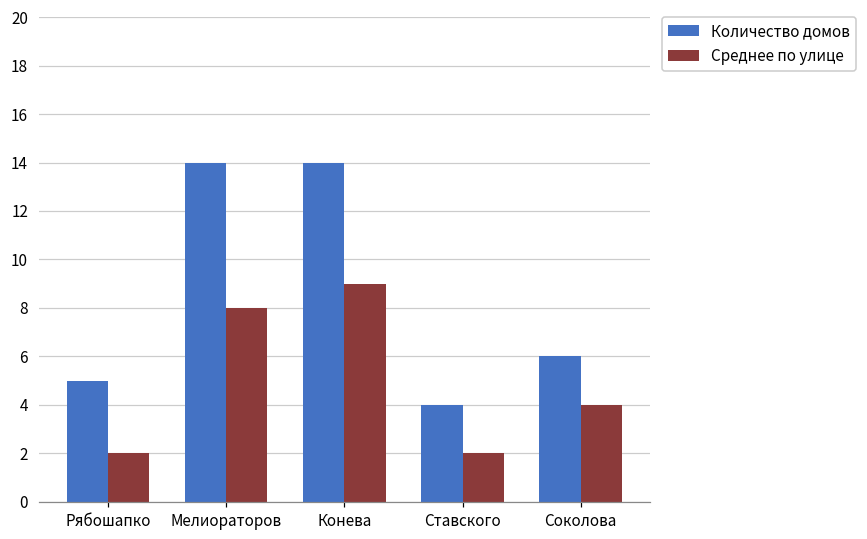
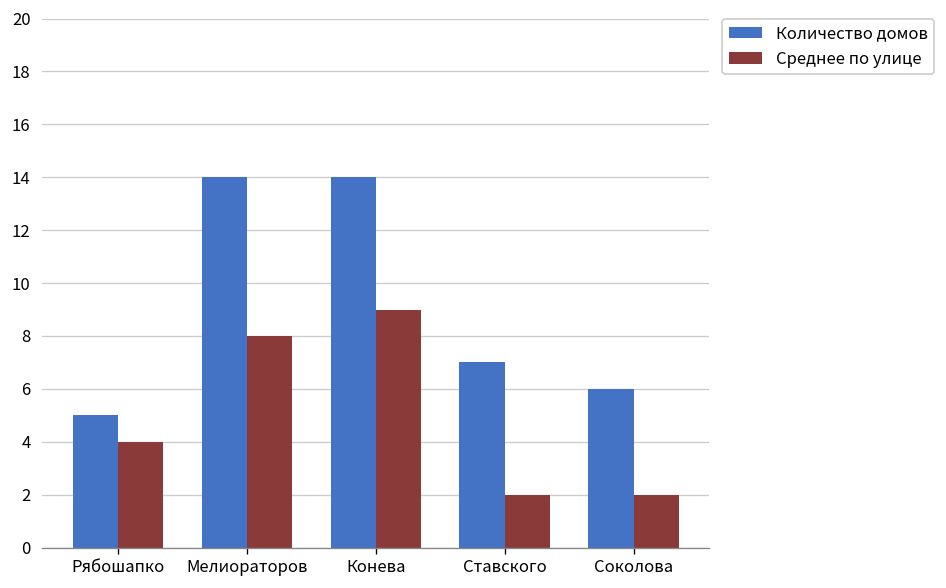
  {
    "Количество домов": {
      "Рябошапко": 5,
      "Мелиораторов": 14,
      "Конева": 14,
-     "Ставского": 4,
+     "Ставского": 7,
      "Соколова": 6
    },
    "Среднее по улице": {
-     "Рябошапко": 2,
+     "Рябошапко": 4,
      "Мелиораторов": 8,
      "Конева": 9,
      "Ставского": 2,
-     "Соколова": 4
+     "Соколова": 2
    }
  }
